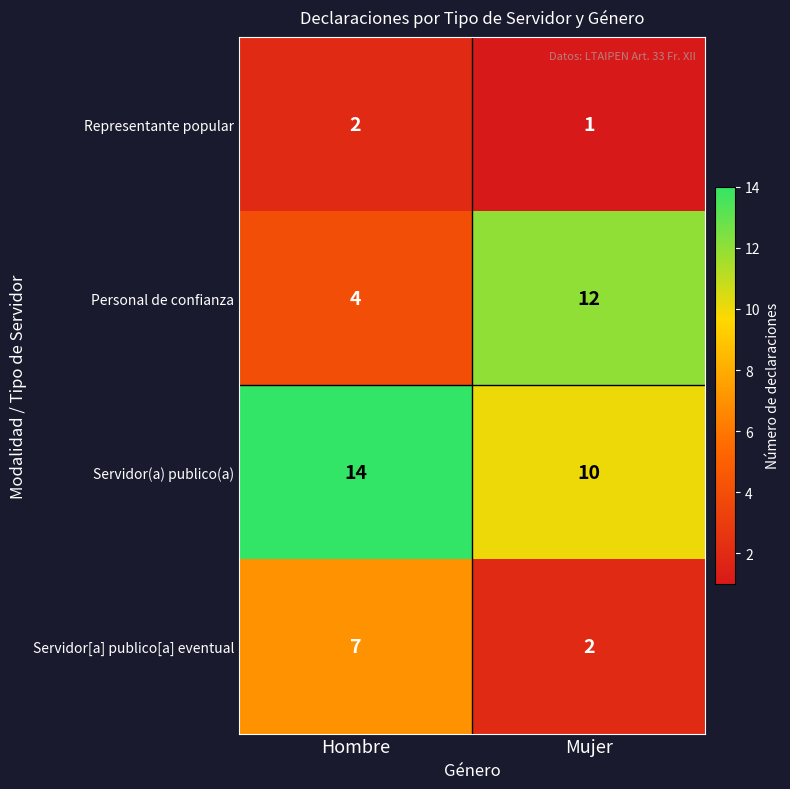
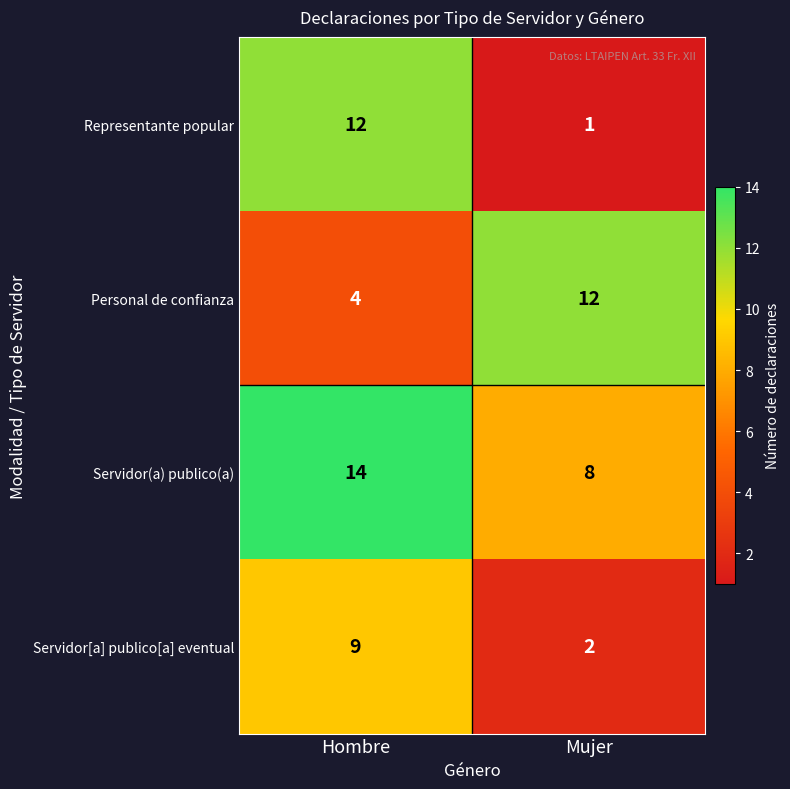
  {
    "Representante popular": {
-     "Hombre": 2
+     "Hombre": 12
    },
    "Personal de confianza": {
      "Hombre": 4,
      "Mujer": 12
    },
    "Servidor(a) publico(a)": {
      "Hombre": 14,
-     "Mujer": 10
+     "Mujer": 8
    },
    "Servidor[a] publico[a] eventual": {
-     "Hombre": 7,
+     "Hombre": 9,
      "Mujer": 2
    }
  }
